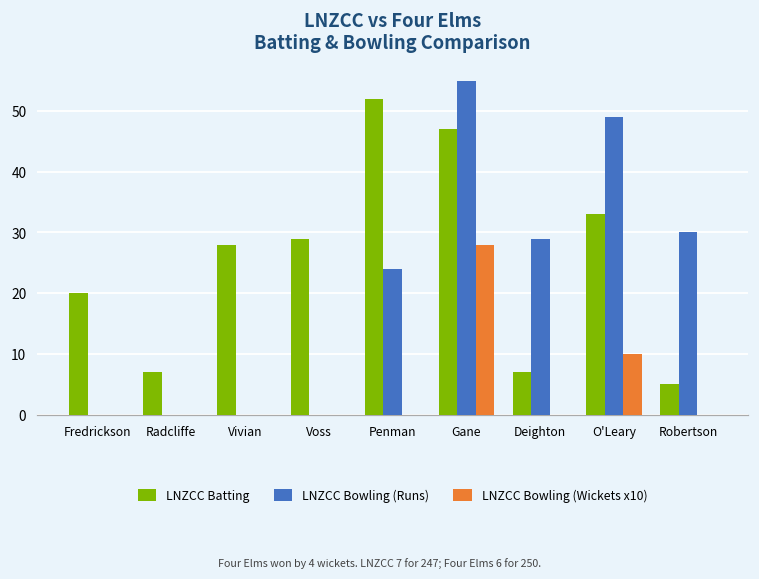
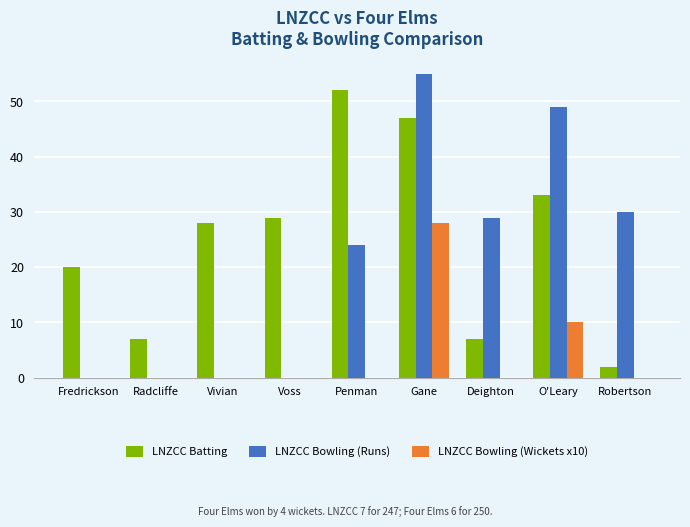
  {
    "LNZCC Batting": {
      "Fredrickson": 20,
      "Radcliffe": 7,
      "Vivian": 28,
      "Voss": 29,
      "Penman": 52,
      "Gane": 47,
      "Deighton": 7,
      "O'Leary": 33,
-     "Robertson": 5
+     "Robertson": 2
    },
    "LNZCC Bowling (Runs)": {
      "Fredrickson": 0,
      "Radcliffe": 0,
      "Vivian": 0,
      "Voss": 0,
      "Penman": 24,
      "Gane": 55,
      "Deighton": 29,
      "O'Leary": 49,
      "Robertson": 30
    },
    "LNZCC Bowling (Wickets x10)": {
      "Fredrickson": 0,
      "Radcliffe": 0,
      "Vivian": 0,
      "Voss": 0,
      "Penman": 0,
      "Gane": 28,
      "Deighton": 0,
      "O'Leary": 10,
      "Robertson": 0
    }
  }
